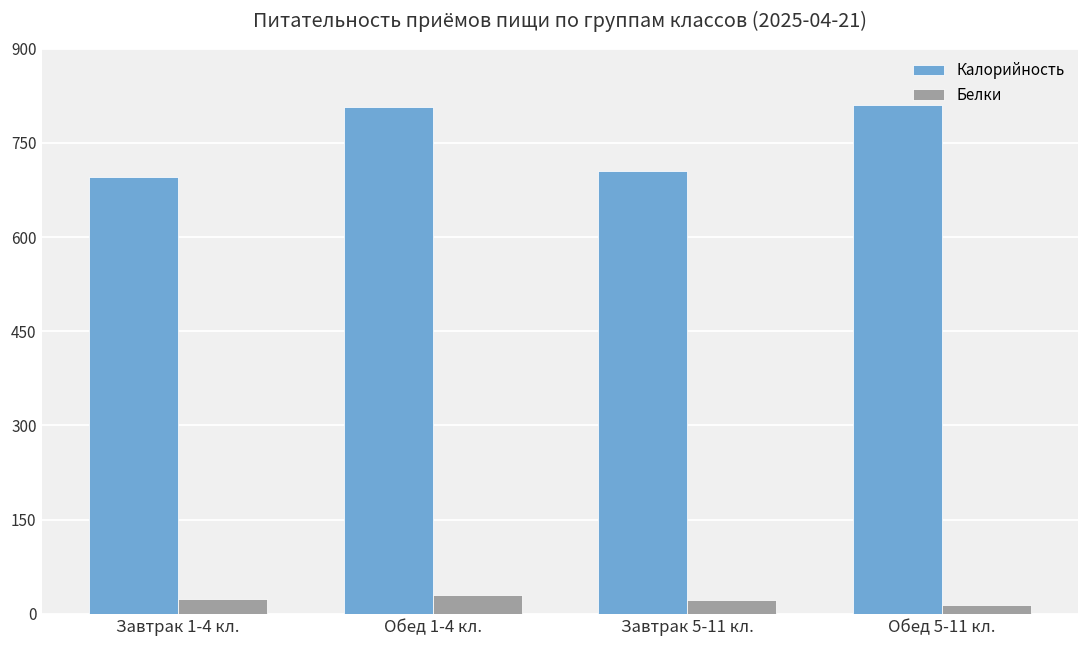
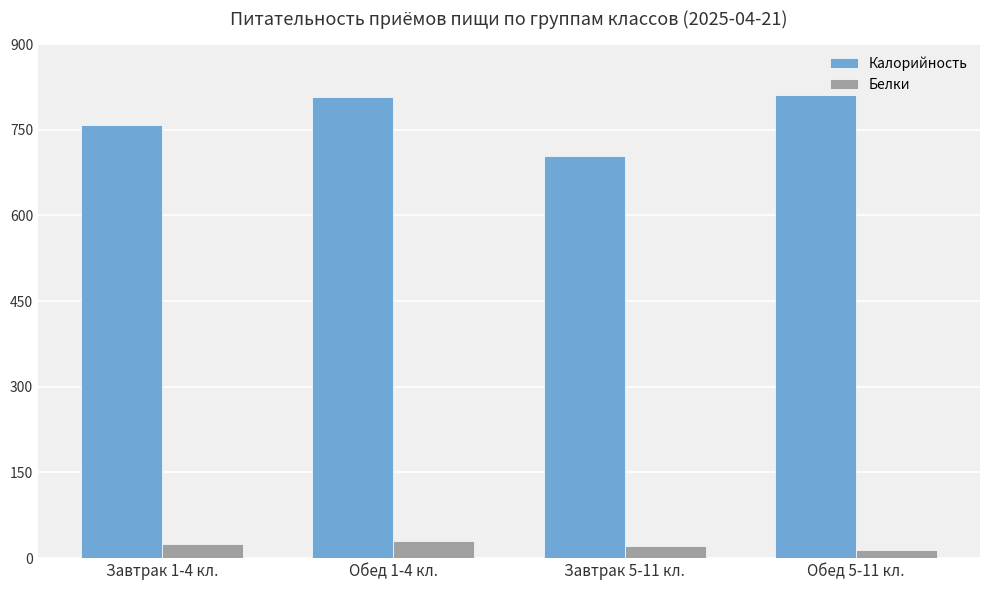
  {
    "Калорийность": {
-     "Завтрак 1-4 кл.": 700,
+     "Завтрак 1-4 кл.": 760,
      "Обед 1-4 кл.": 810,
      "Завтрак 5-11 кл.": 700,
      "Обед 5-11 кл.": 810
    },
    "Белки": {
      "Завтрак 1-4 кл.": 20,
      "Обед 1-4 кл.": 30,
      "Завтрак 5-11 кл.": 20,
      "Обед 5-11 кл.": 10
    }
  }
